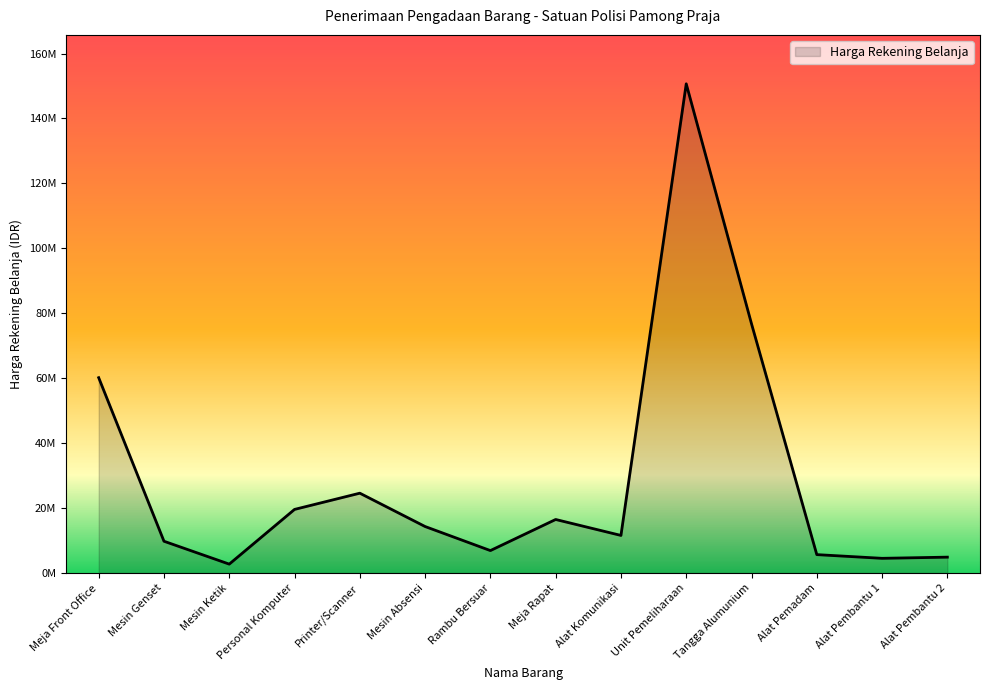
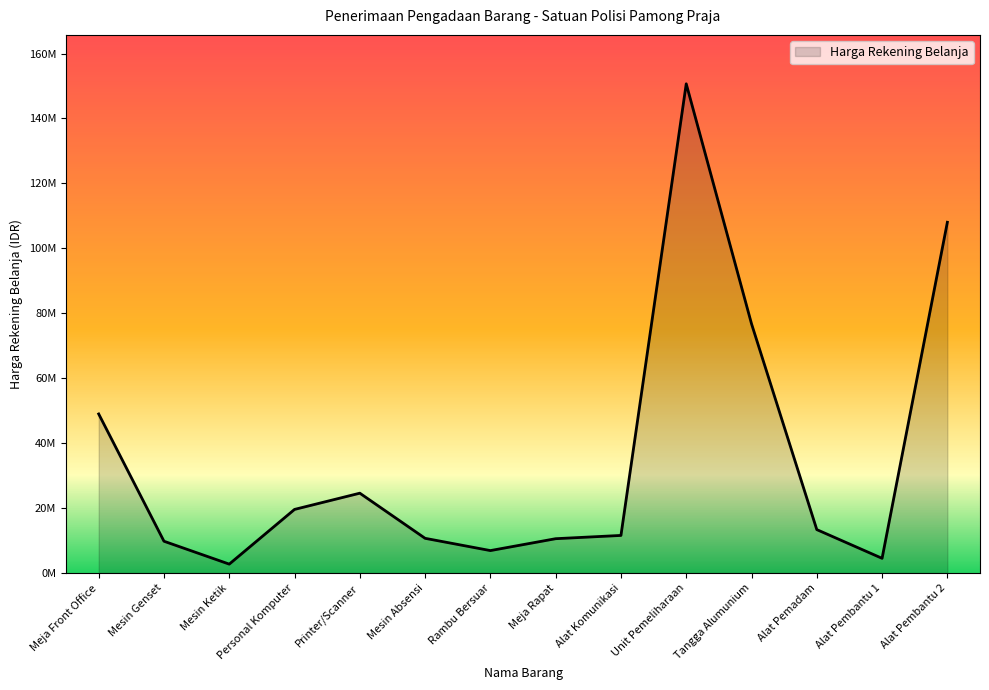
  {
-   "Meja Front Office": 60000000,
+   "Meja Front Office": 49000000,
    "Mesin Genset": 10000000,
    "Mesin Ketik": 3000000,
    "Personal Komputer": 20000000,
    "Printer/Scanner": 25000000,
-   "Mesin Absensi": 14000000,
+   "Mesin Absensi": 11000000,
    "Rambu Bersuar": 7000000,
-   "Meja Rapat": 17000000,
+   "Meja Rapat": 11000000,
    "Alat Komunikasi": 12000000,
    "Unit Pemeliharaan": 151000000,
    "Tangga Alumunium": 77000000,
-   "Alat Pemadam": 6000000,
+   "Alat Pemadam": 13000000,
    "Alat Pembantu 1": 5000000,
-   "Alat Pembantu 2": 5000000
+   "Alat Pembantu 2": 108000000
  }
